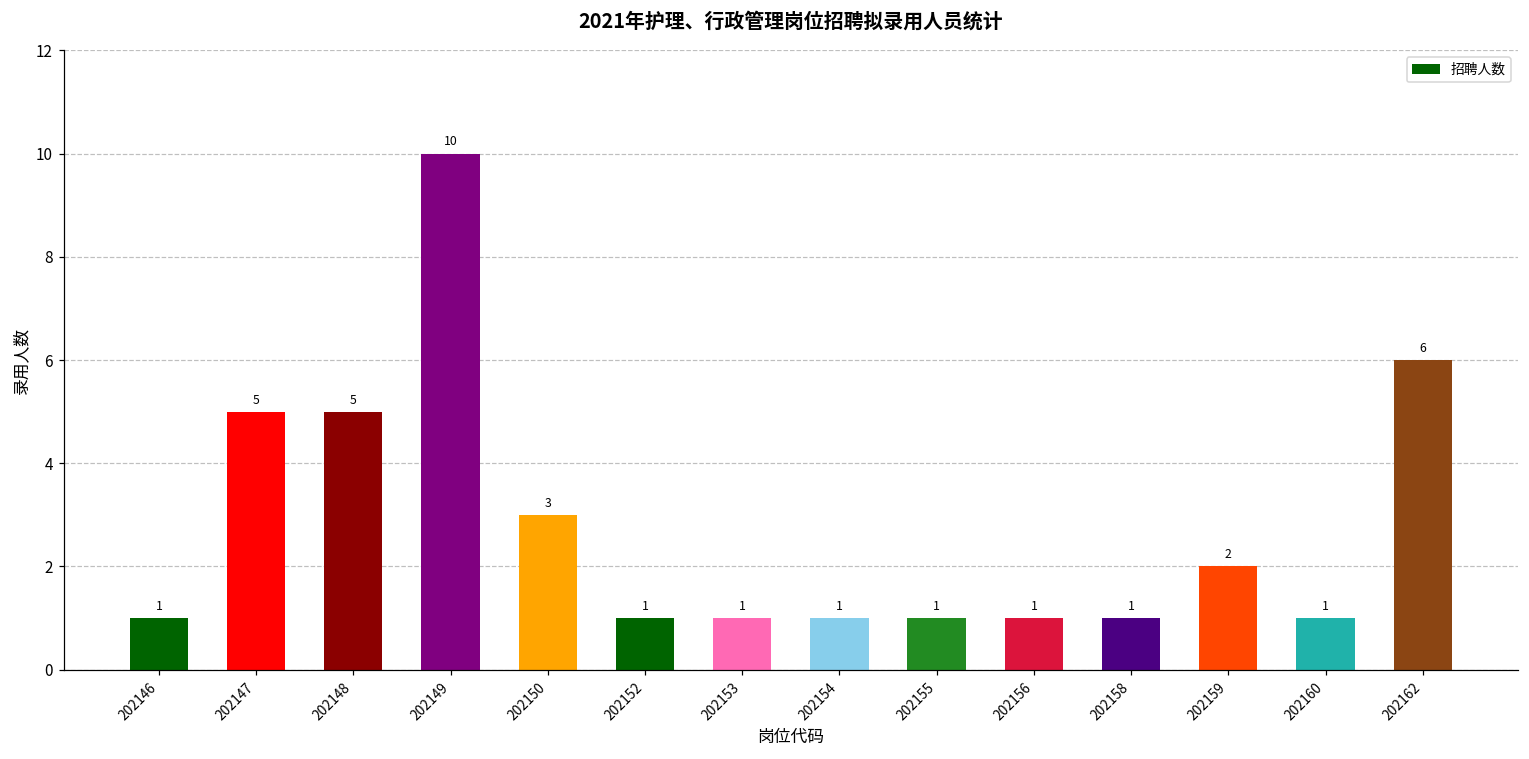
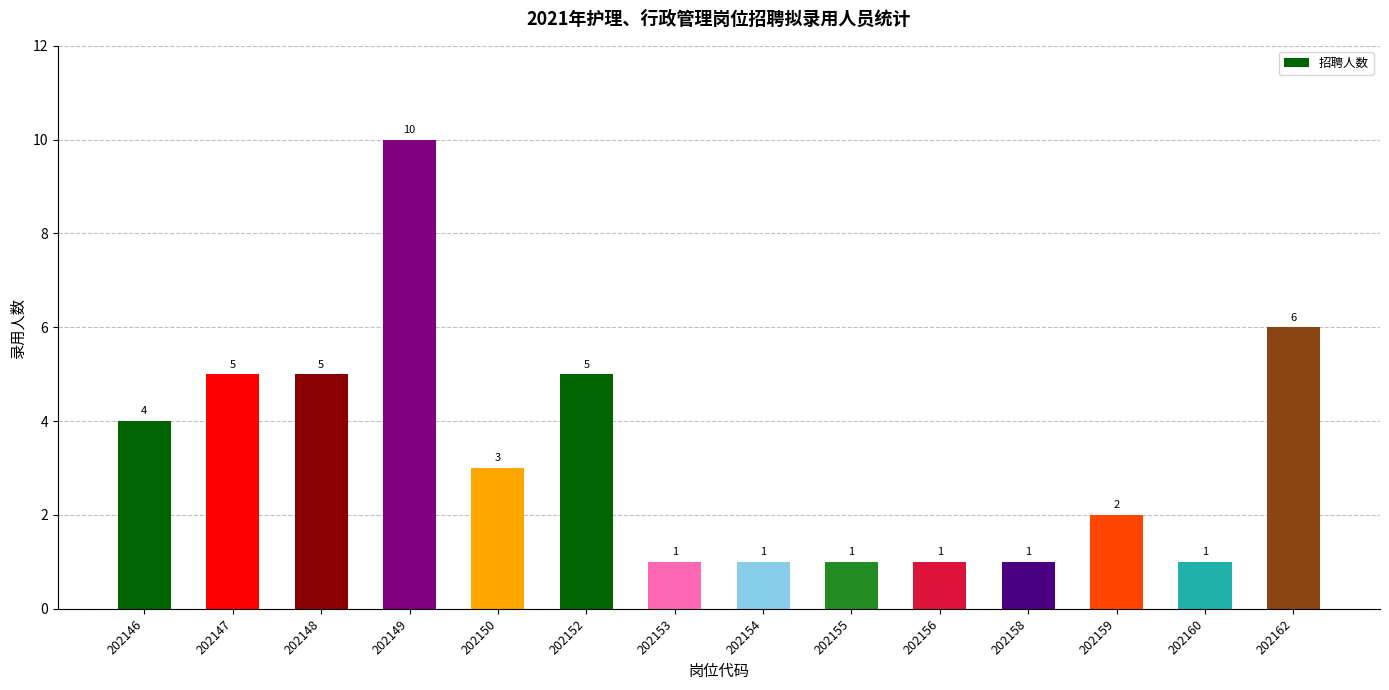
  {
-   "202146": 1,
+   "202146": 4,
    "202147": 5,
    "202148": 5,
    "202149": 10,
    "202150": 3,
-   "202152": 1,
+   "202152": 5,
    "202153": 1,
    "202154": 1,
    "202155": 1,
    "202156": 1,
    "202158": 1,
    "202159": 2,
    "202160": 1,
    "202162": 6
  }
